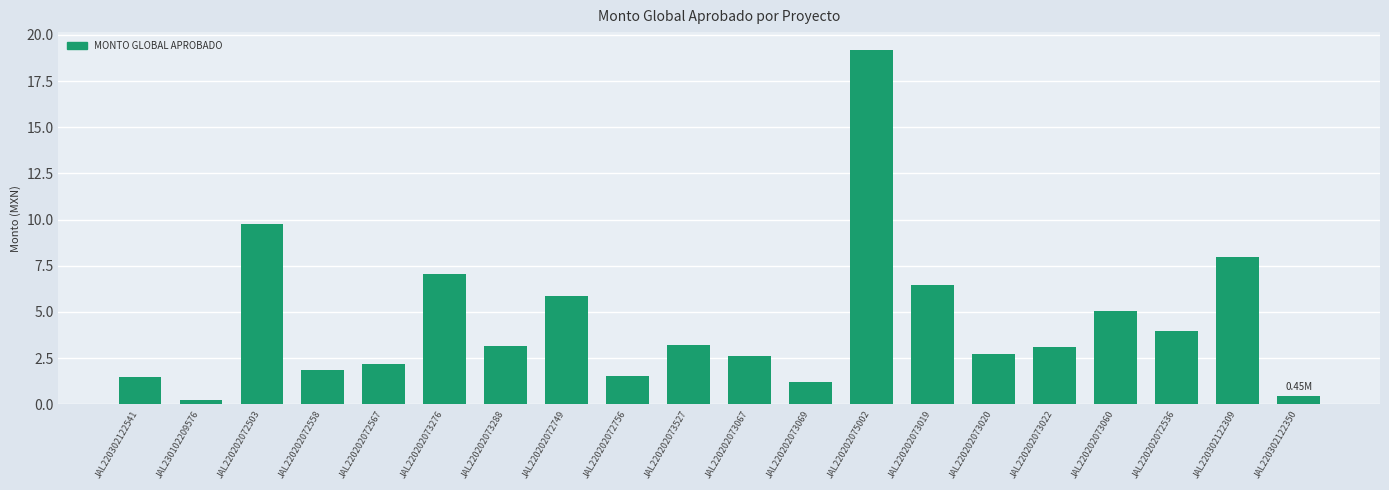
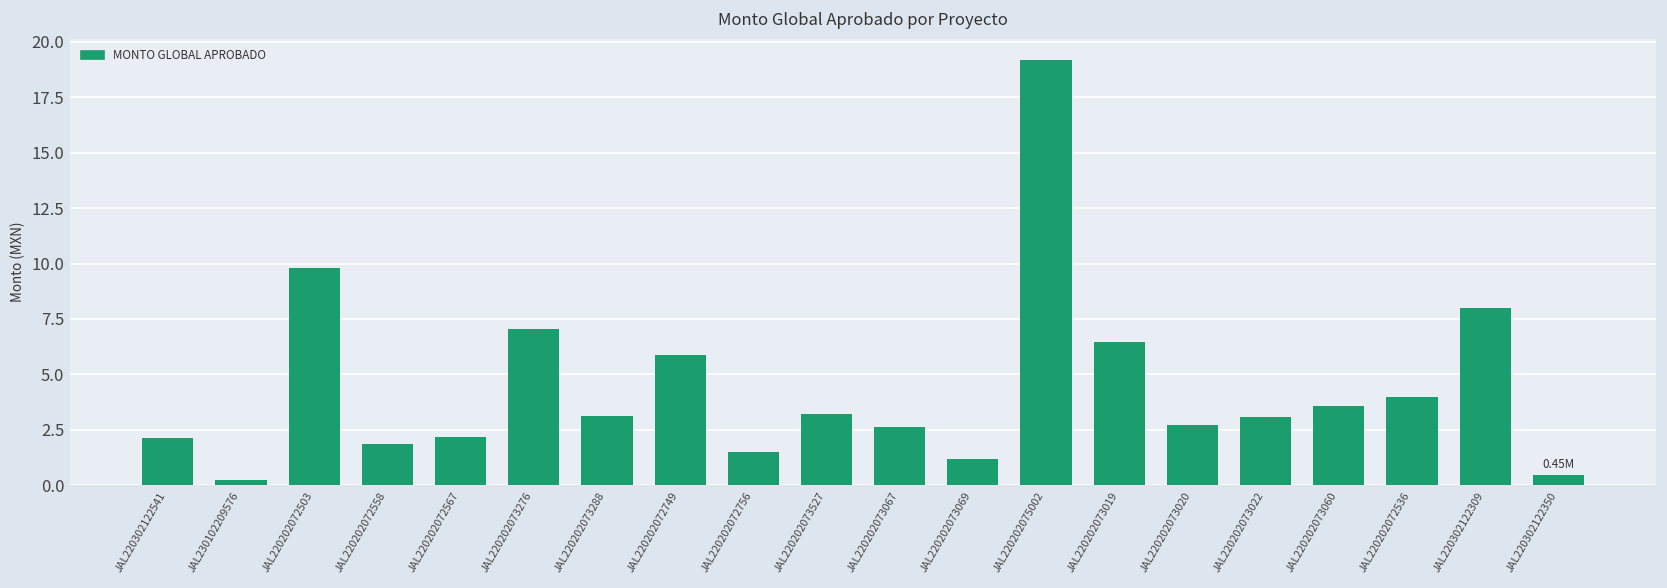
  {
-   "JAL220302122541": 1.5,
+   "JAL220302122541": 2.1,
    "JAL230102209576": 0.2,
    "JAL220202072503": 9.8,
    "JAL220202072558": 1.8,
    "JAL220202072567": 2.2,
    "JAL220202073276": 7.0,
    "JAL220202073288": 3.1,
    "JAL220202072749": 5.9,
    "JAL220202072756": 1.5,
    "JAL220202073527": 3.2,
    "JAL220202073067": 2.6,
    "JAL220202073069": 1.2,
    "JAL220202075002": 19.2,
    "JAL220202073019": 6.4,
    "JAL220202073020": 2.7,
    "JAL220202073022": 3.1,
-   "JAL220202073060": 5.0,
+   "JAL220202073060": 3.6,
    "JAL220202072536": 4.0,
    "JAL220302122309": 8.0
  }
